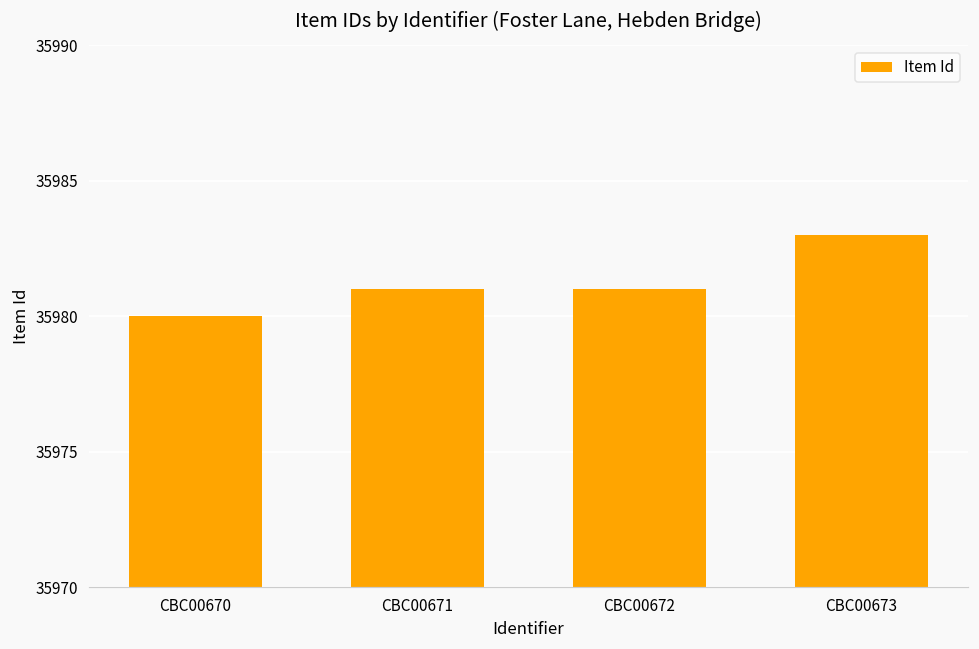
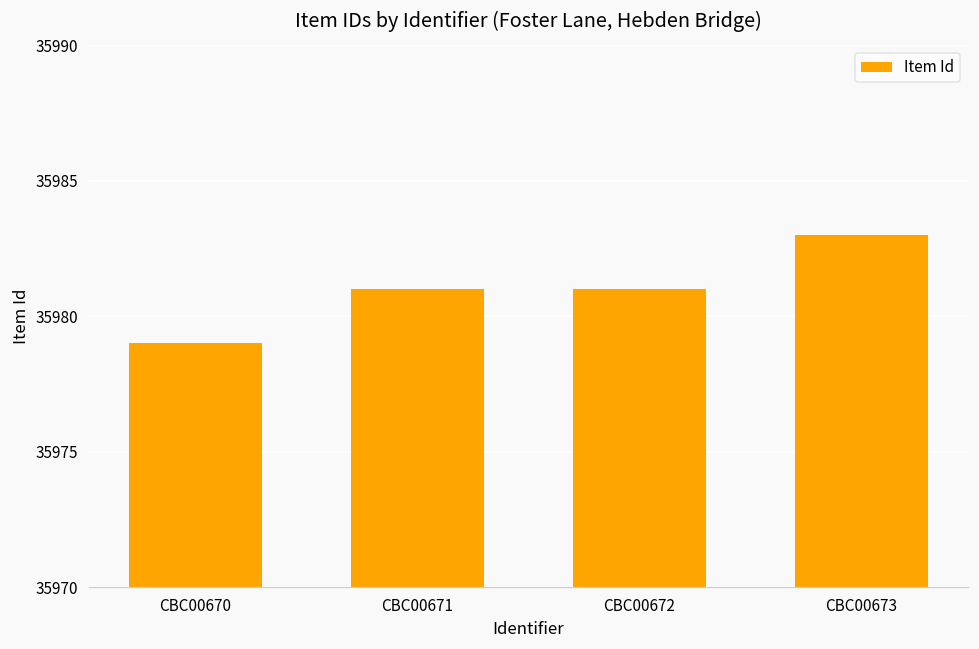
  {
-   "CBC00670": 35980,
+   "CBC00670": 35979,
    "CBC00671": 35981,
    "CBC00672": 35981,
    "CBC00673": 35983
  }
